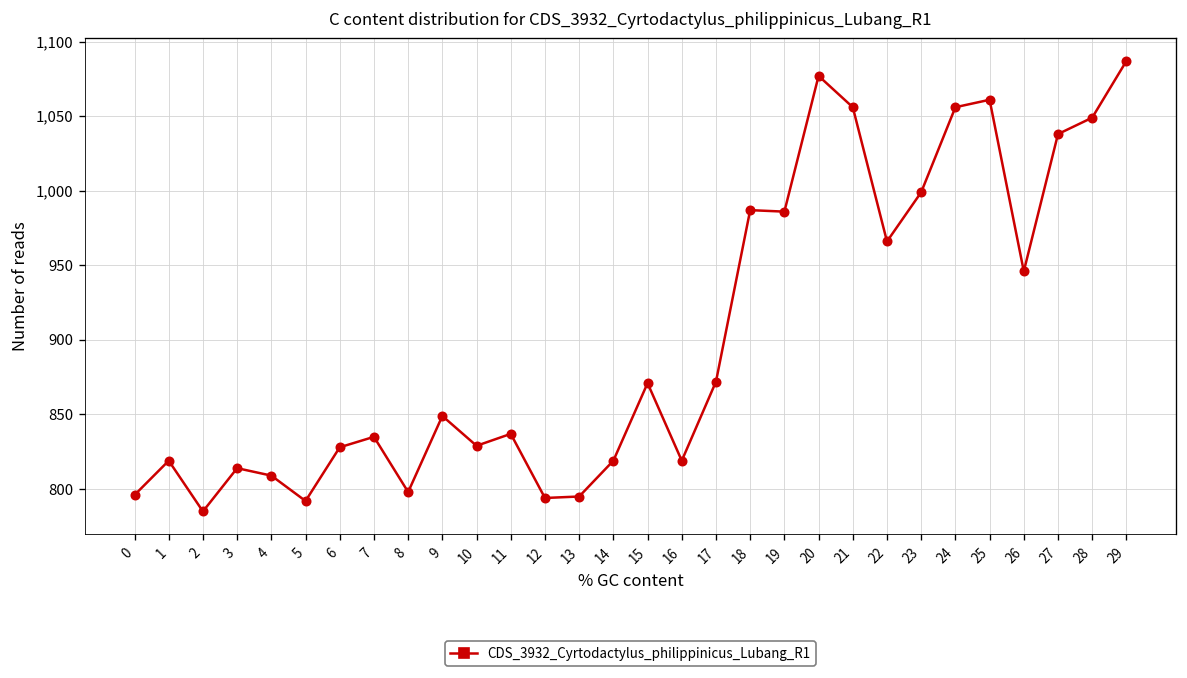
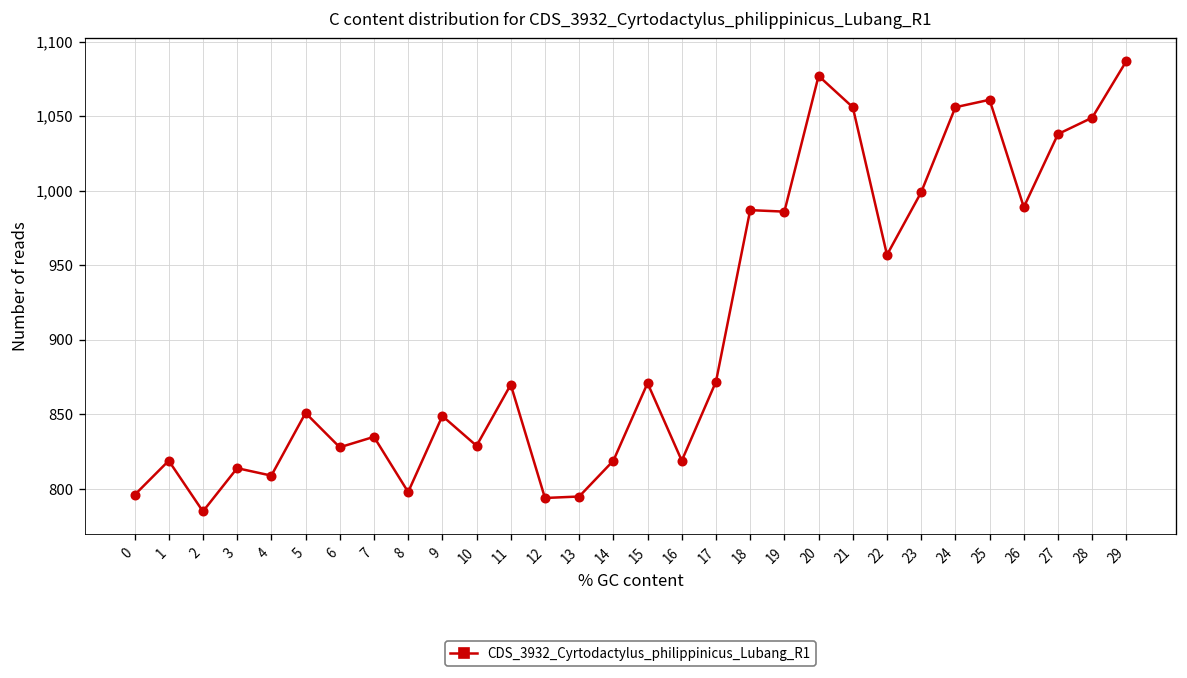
  {
    "0": "796",
    "1": "819",
    "2": "785",
    "3": "814",
    "4": "809",
-   "5": "792",
+   "5": "851",
    "6": "828",
    "7": "835",
    "8": "798",
    "9": "849",
    "10": "829",
-   "11": "837",
+   "11": "870",
    "12": "794",
    "13": "795",
    "14": "819",
    "15": "871",
    "16": "819",
    "17": "872",
    "18": "987",
    "19": "986",
    "20": "1,077",
    "21": "1,056",
-   "22": "966",
+   "22": "957",
    "23": "999",
    "24": "1,056",
    "25": "1,061",
-   "26": "946",
+   "26": "989",
    "27": "1,038",
    "28": "1,049",
    "29": "1,087"
  }
